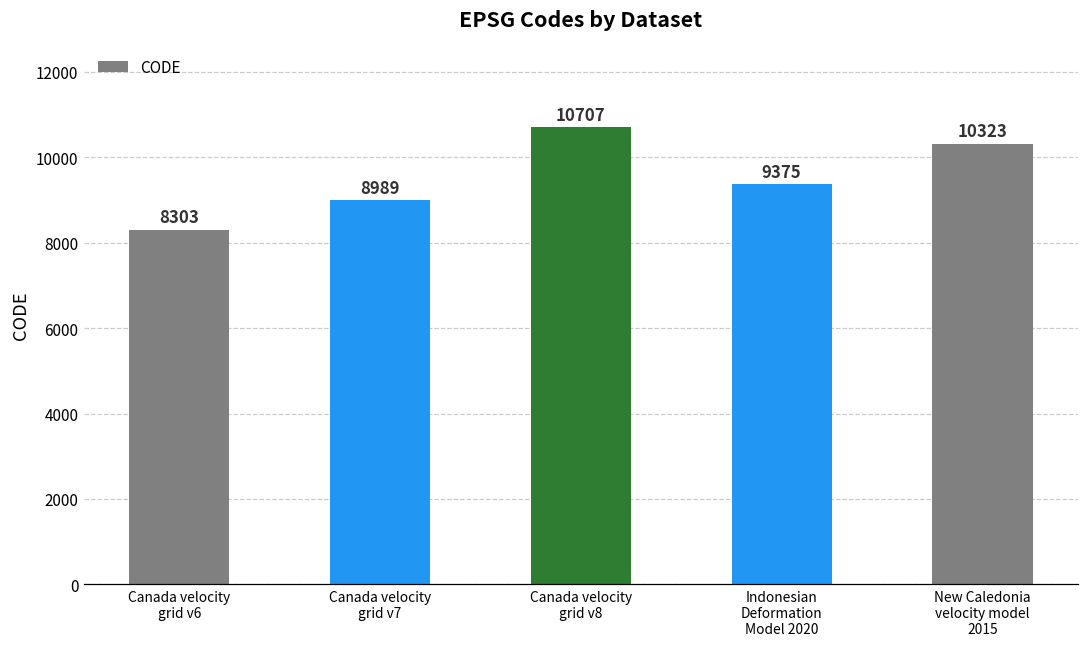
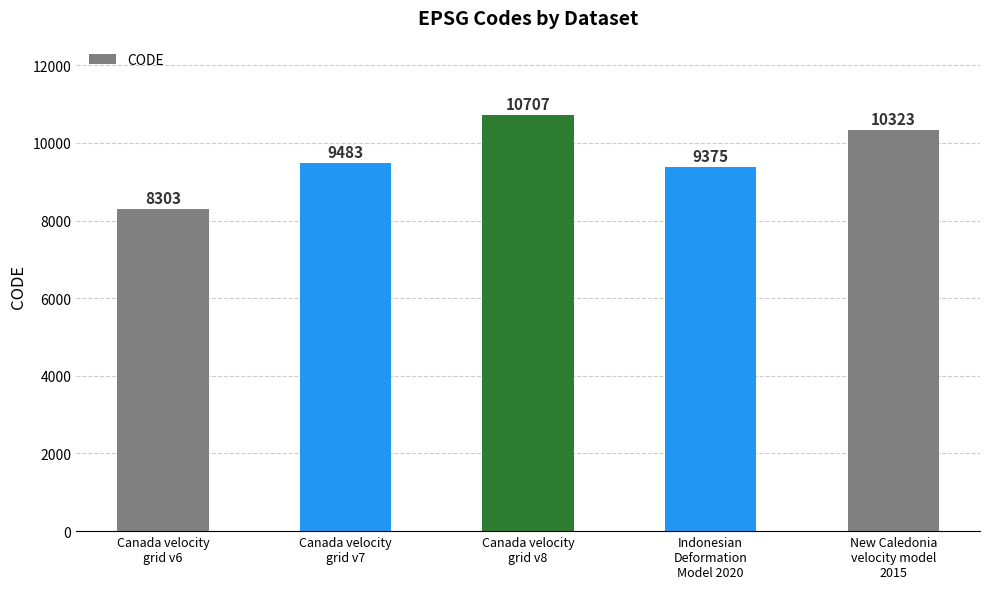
  {
    "Canada velocity grid v6": 8303,
-   "Canada velocity grid v7": 8989,
+   "Canada velocity grid v7": 9483,
    "Canada velocity grid v8": 10707,
    "Indonesian Deformation Model 2020": 9375,
    "New Caledonia velocity model 2015": 10323
  }
